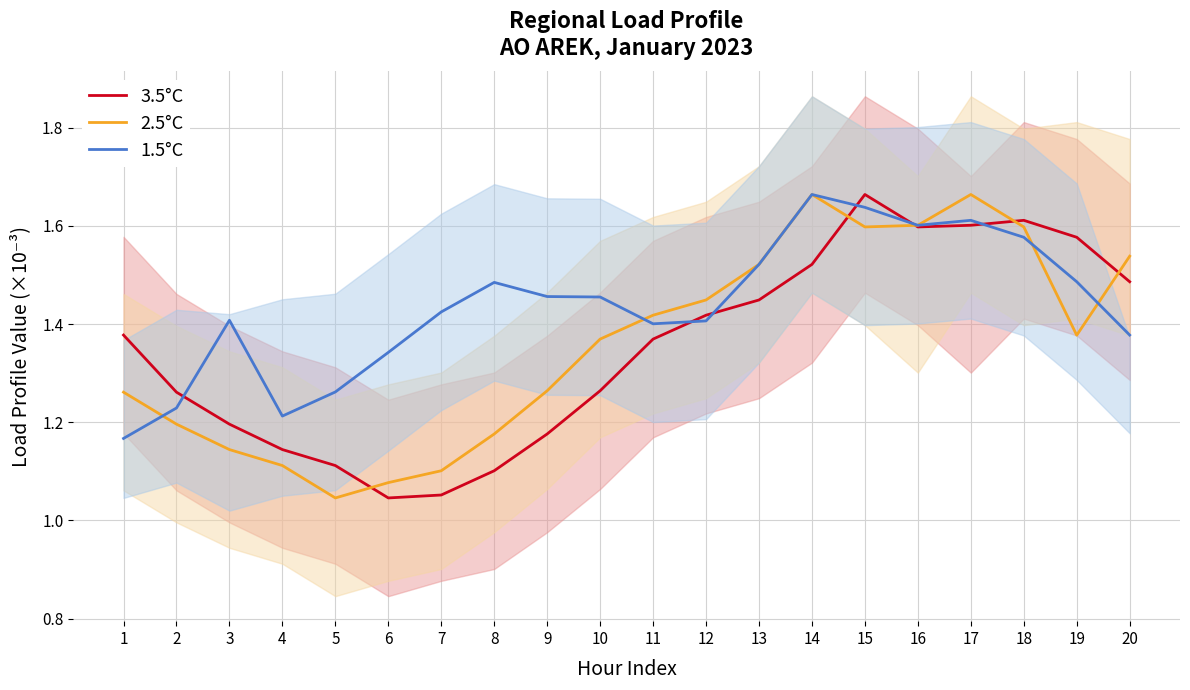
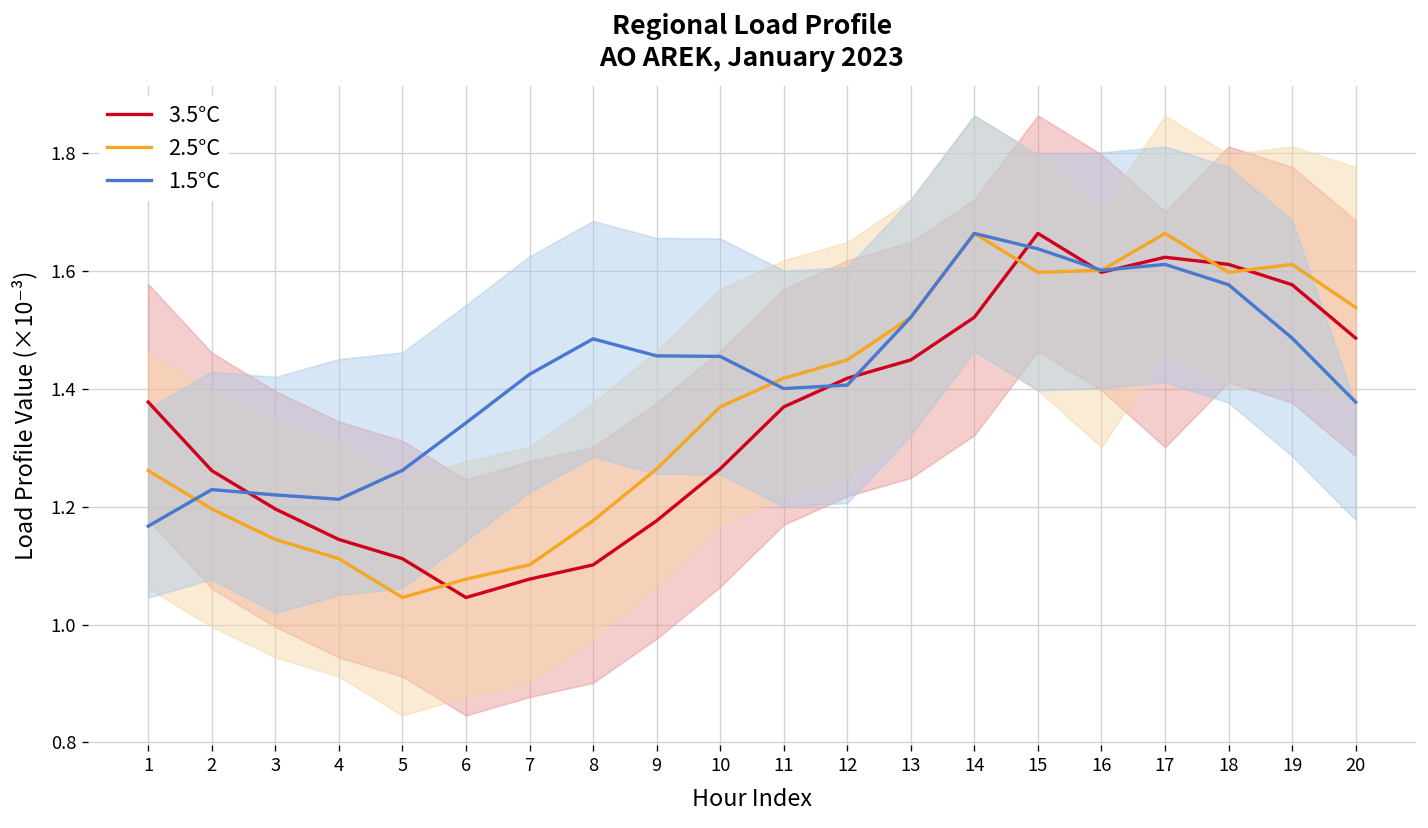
  {
    "3.5°C": {
      "1": 1.38,
      "2": 1.26,
      "3": 1.20,
      "4": 1.14,
      "5": 1.11,
      "6": 1.05,
-     "7": 1.05,
+     "7": 1.08,
      "8": 1.10,
      "9": 1.18,
      "10": 1.26,
      "11": 1.37,
      "12": 1.42,
      "13": 1.45,
      "14": 1.52,
      "15": 1.66,
-     "17": 1.60,
+     "17": 1.62,
      "18": 1.61,
      "19": 1.58,
      "20": 1.49
    },
    "2.5°C": {
      "1": 1.26,
      "2": 1.20,
      "3": 1.14,
      "4": 1.11,
      "5": 1.05,
      "6": 1.08,
      "7": 1.10,
      "8": 1.18,
      "9": 1.26,
      "10": 1.37,
      "11": 1.42,
      "12": 1.45,
      "15": 1.60,
      "17": 1.66,
      "18": 1.60,
-     "19": 1.38,
+     "19": 1.61,
      "20": 1.54
    },
    "1.5°C": {
      "1": 1.17,
      "2": 1.23,
-     "3": 1.41,
+     "3": 1.22,
      "4": 1.21,
      "5": 1.26,
      "6": 1.34,
      "7": 1.42,
      "8": 1.48,
      "9": 1.46,
      "10": 1.46,
      "11": 1.40,
      "12": 1.41,
      "15": 1.64,
      "17": 1.61,
      "18": 1.58,
      "19": 1.49
    }
  }
